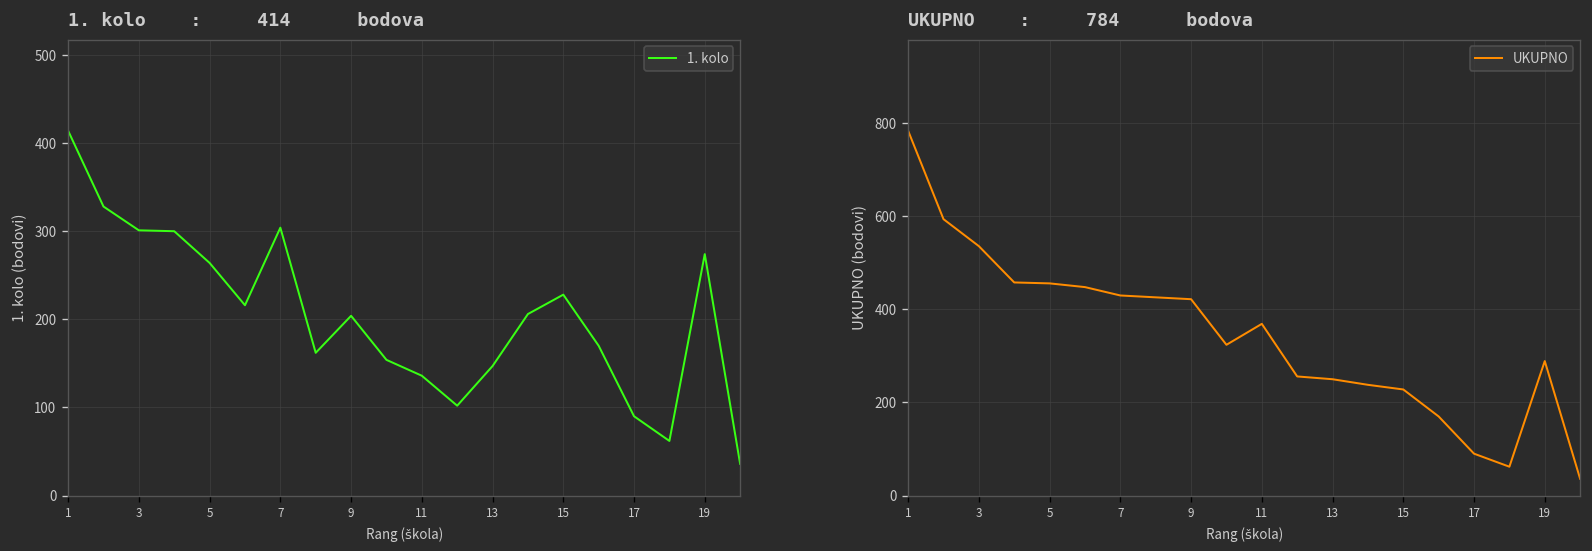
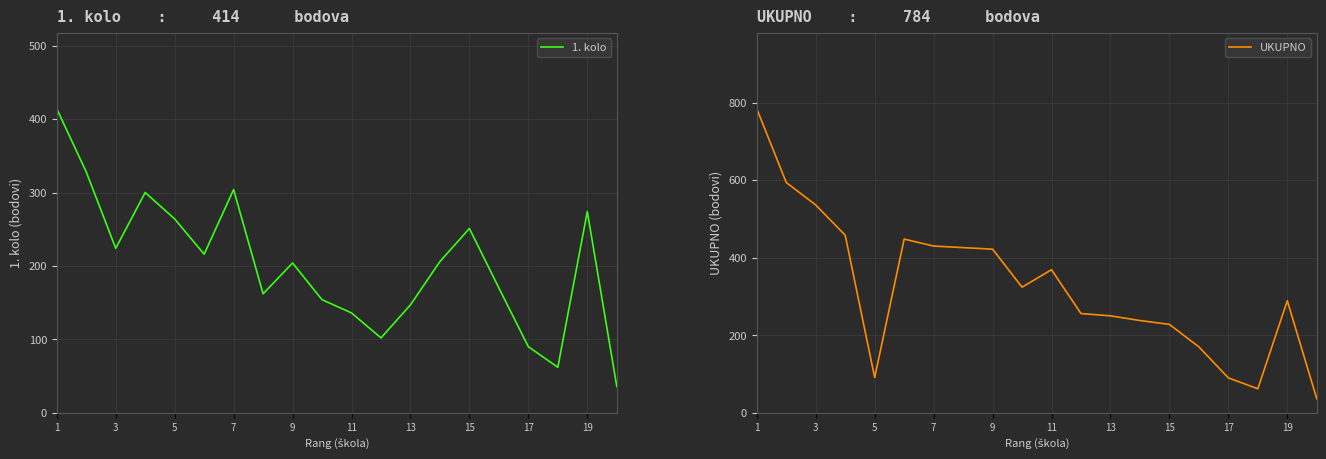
  {
    "1. kolo : 414 bodova": {
      "1": 410,
-     "3": 300,
+     "3": 220,
      "5": 260,
      "7": 300,
      "9": 200,
      "11": 140,
      "13": 150,
-     "15": 230,
+     "15": 250,
      "17": 90,
      "19": 270
    },
    "UKUPNO : 784 bodova": {
      "1": 780,
      "3": 540,
-     "5": 460,
+     "5": 90,
      "7": 430,
      "9": 420,
      "11": 370,
      "13": 250,
      "15": 230,
      "17": 90,
      "19": 290
    }
  }
